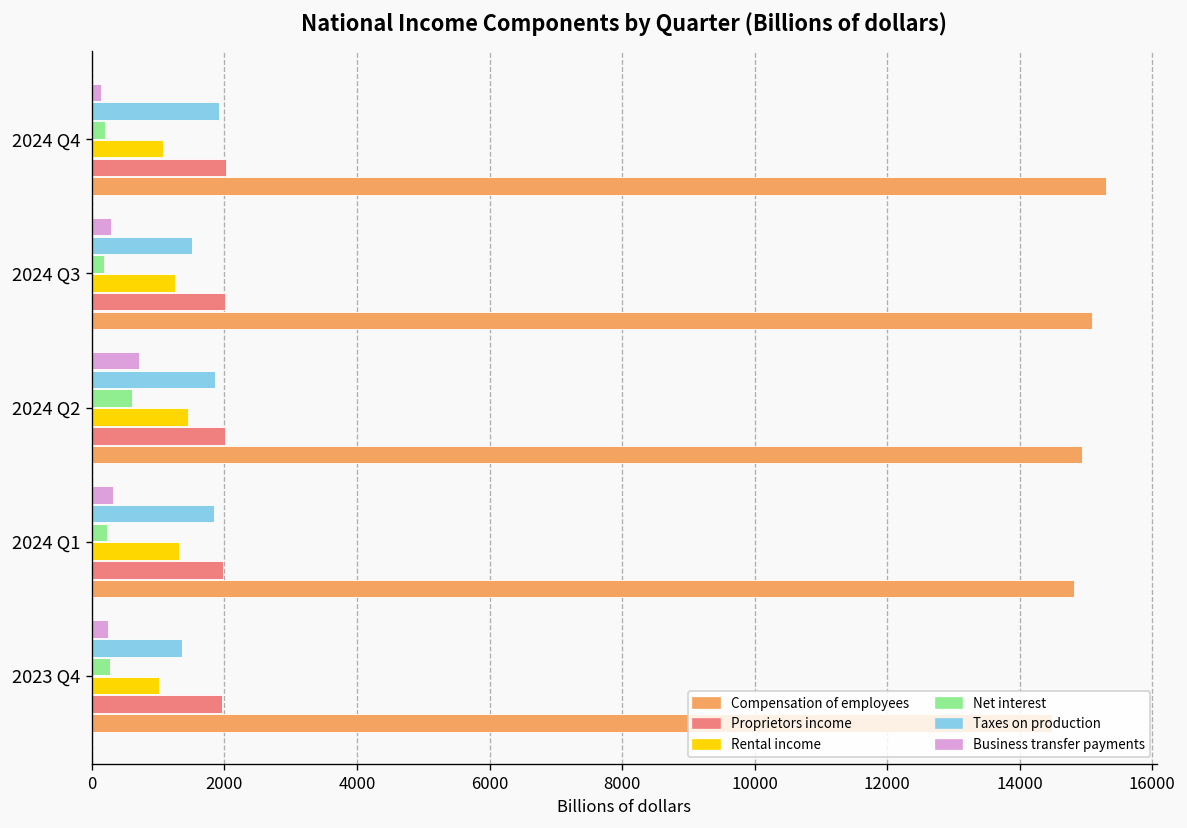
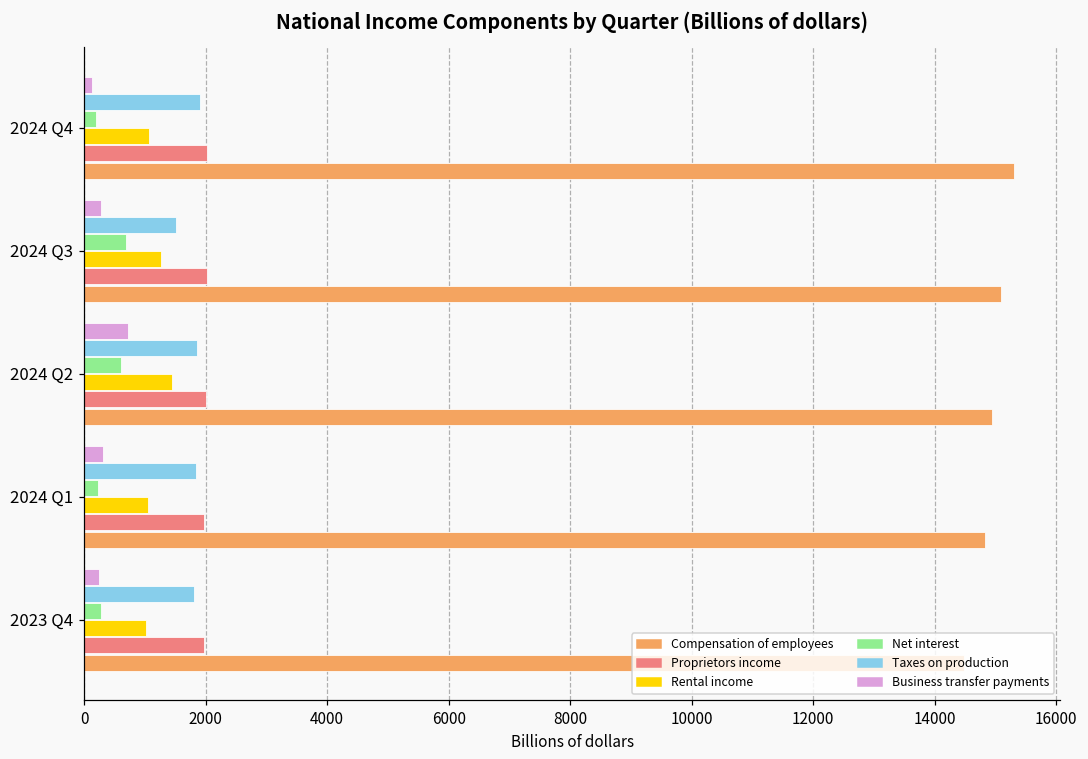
  {
    "Rental income": {
      "2024 Q4": 1100,
      "2024 Q3": 1300,
      "2024 Q2": 1400,
-     "2024 Q1": 1300,
+     "2024 Q1": 1000,
      "2023 Q4": 1000
    },
    "Net interest": {
      "2024 Q4": 200,
-     "2024 Q3": 200,
+     "2024 Q3": 700,
      "2024 Q2": 600,
      "2024 Q1": 200,
      "2023 Q4": 300
    },
    "Taxes on production": {
      "2024 Q4": 1900,
      "2024 Q3": 1500,
      "2024 Q2": 1900,
      "2024 Q1": 1800,
-     "2023 Q4": 1400
+     "2023 Q4": 1800
    },
    "Business transfer payments": {
      "2024 Q4": 100,
      "2024 Q3": 300,
      "2024 Q2": 700,
      "2024 Q1": 300,
      "2023 Q4": 200
    }
  }
